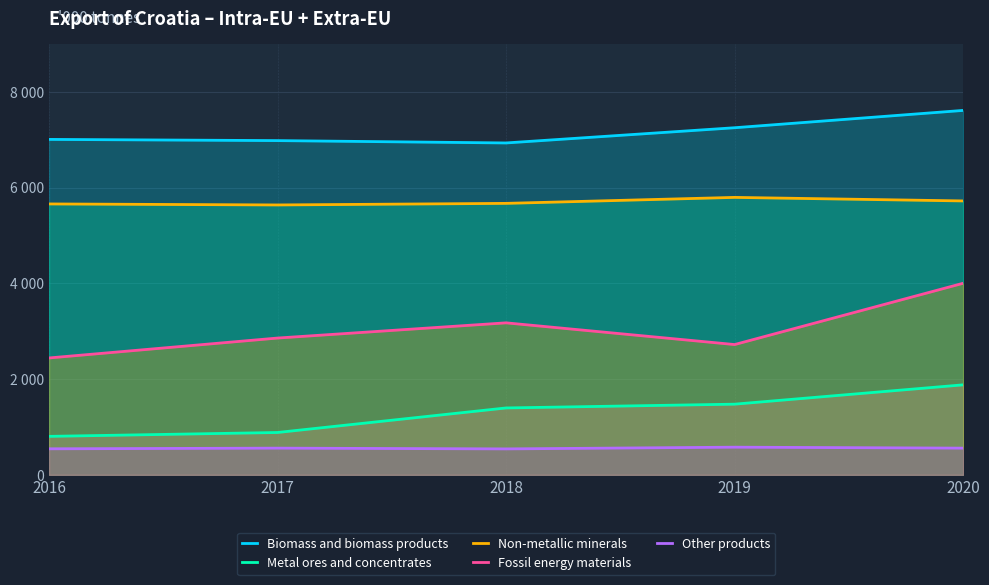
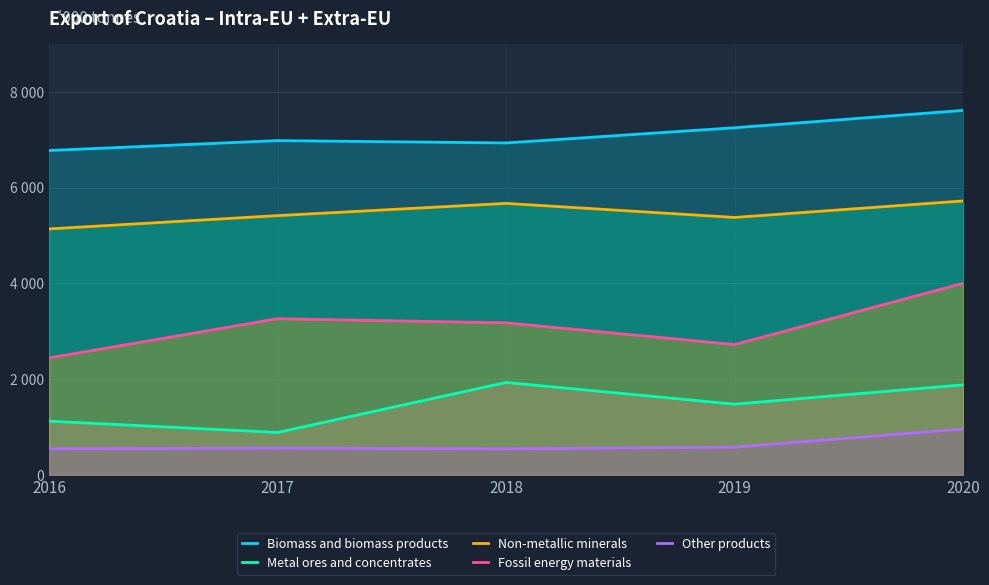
  {
    "Biomass and biomass products": {
-     "2016": 7000,
+     "2016": 6800,
      "2017": 7000,
      "2018": 6900,
      "2019": 7300,
      "2020": 7600
    },
    "Metal ores and concentrates": {
-     "2016": 800,
+     "2016": 1100,
      "2017": 900,
-     "2018": 1400,
+     "2018": 1900,
      "2019": 1500,
      "2020": 1900
    },
    "Non-metallic minerals": {
-     "2016": 5700,
-     "2017": 5600,
+     "2016": 5100,
+     "2017": 5400,
      "2018": 5700,
-     "2019": 5800,
+     "2019": 5400,
      "2020": 5700
    },
    "Fossil energy materials": {
      "2016": 2400,
-     "2017": 2900,
+     "2017": 3300,
      "2018": 3200,
      "2019": 2700,
      "2020": 4000
    },
    "Other products": {
      "2016": 500,
      "2017": 600,
      "2018": 500,
      "2019": 600,
-     "2020": 600
+     "2020": 1000
    }
  }
